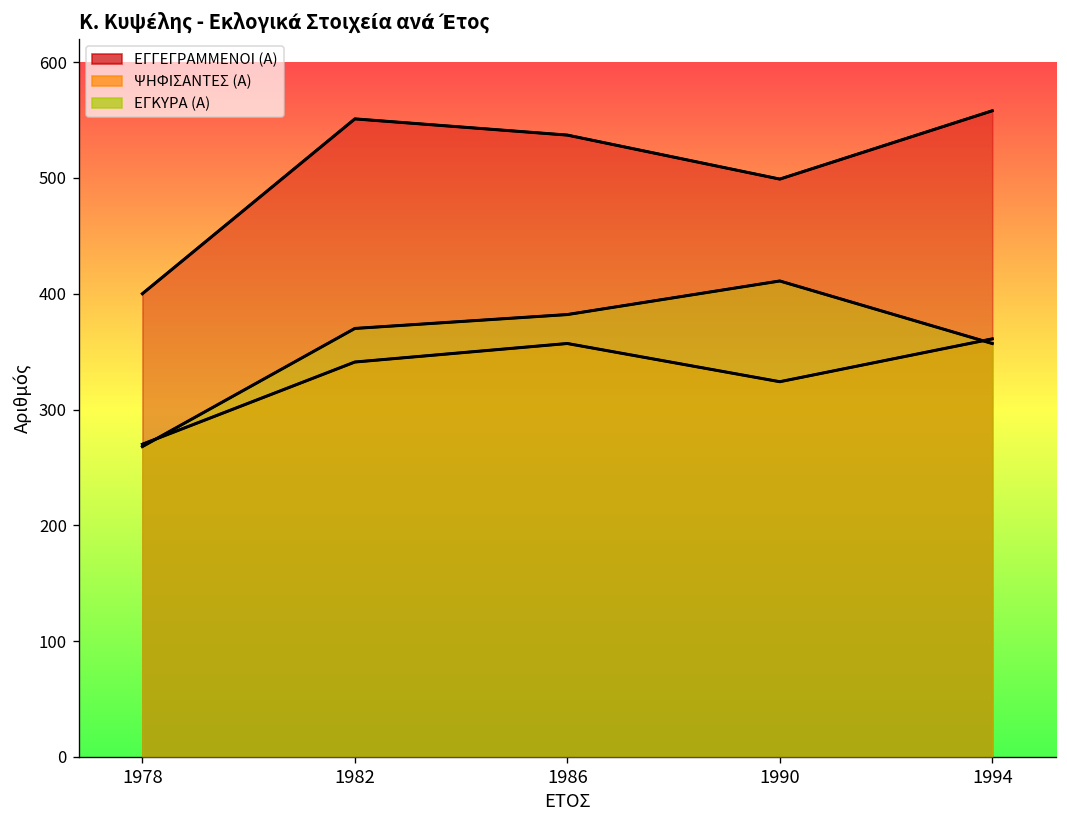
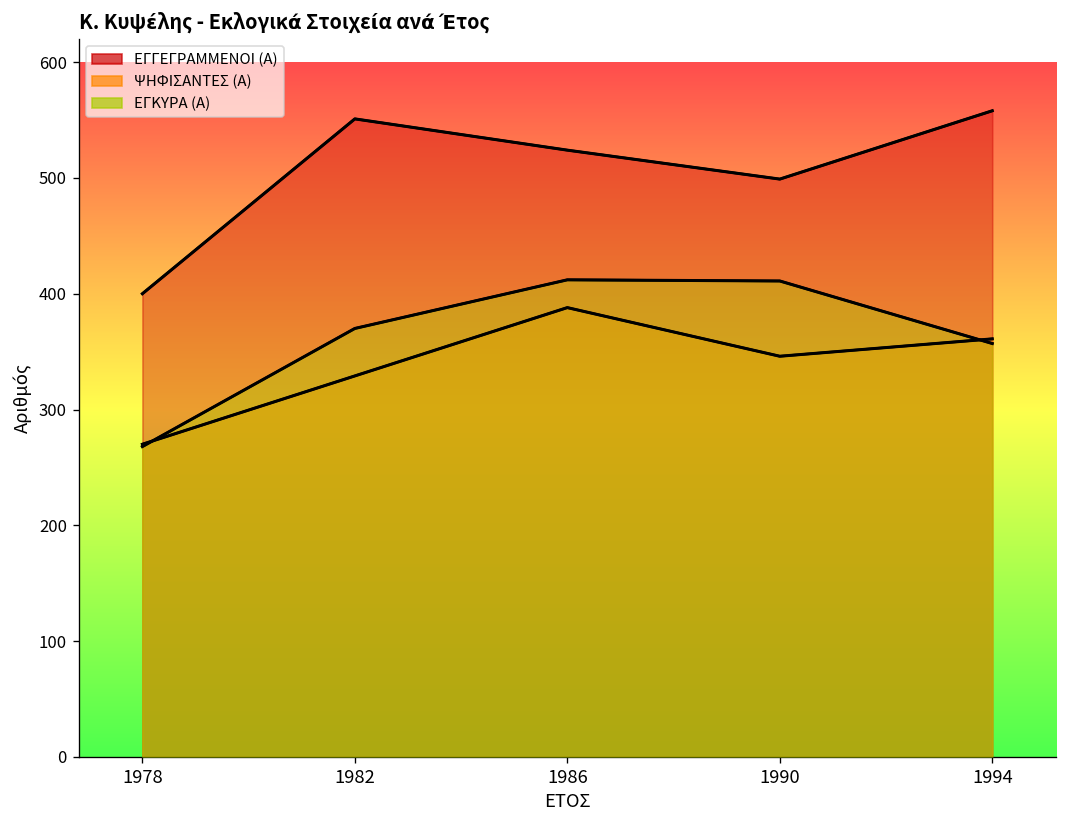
  {
    "ΕΓΓΕΓΡΑΜΜΕΝΟΙ (Α)": {
      "1978": 400,
      "1982": 550,
-     "1986": 540,
+     "1986": 520,
      "1990": 500,
      "1994": 560
    },
    "ΨΗΦΙΣΑΝΤΕΣ (Α)": {
-     "1982": 340,
-     "1986": 360,
-     "1990": 320,
+     "1982": 330,
+     "1986": 390,
+     "1990": 350,
      "1994": 360
    },
    "ΕΓΚΥΡΑ (Α)": {
      "1982": 370,
-     "1986": 380,
+     "1986": 410,
      "1990": 410,
      "1994": 360
    }
  }
